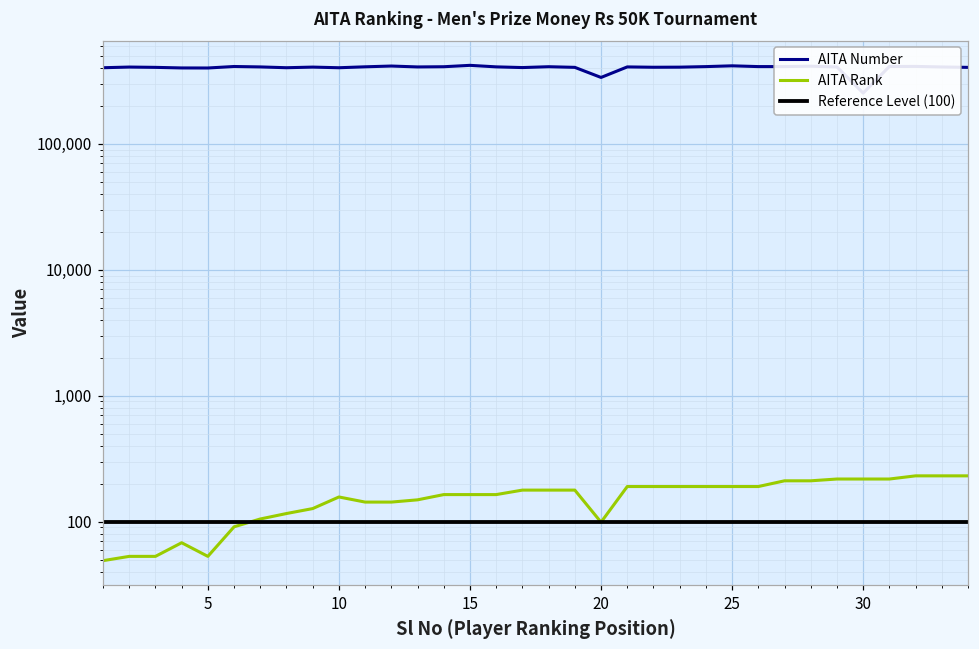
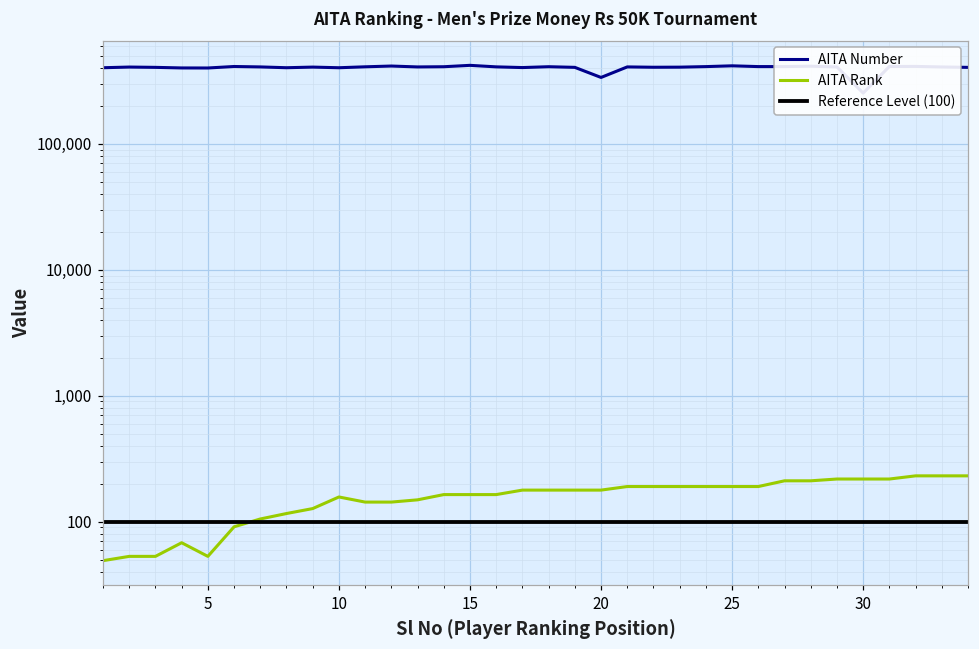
  {
    "AITA Number": {
      "5": "400,000",
      "10": "400,000",
      "15": "420,000",
      "20": "340,000",
      "25": "420,000"
    },
    "AITA Rank": {
      "5": "50",
      "10": "160",
      "15": "160",
-     "20": "100",
+     "20": "180",
      "25": "190",
      "30": "220"
    }
  }
